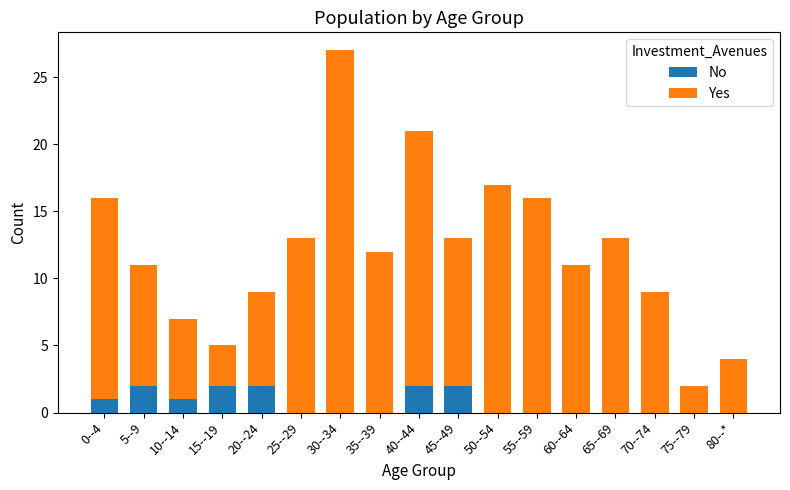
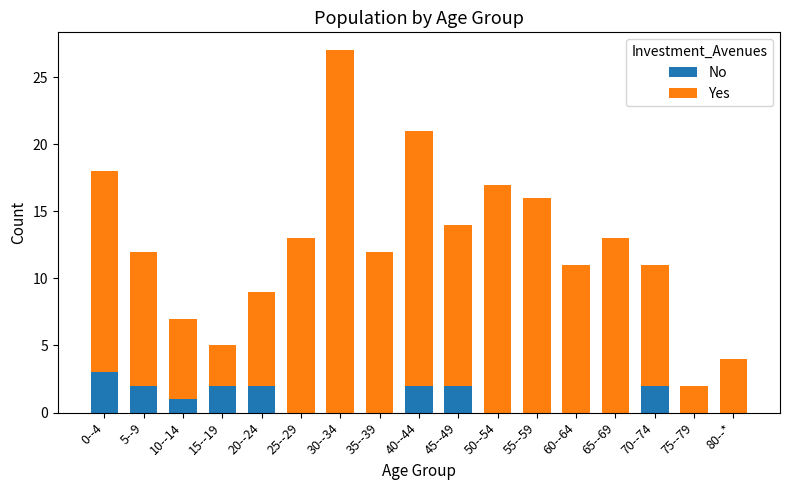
  {
    "No": {
-     "0--4": 1,
+     "0--4": 3,
      "5--9": 2,
      "10--14": 1,
      "15--19": 2,
      "20--24": 2,
      "25--29": 0,
      "30--34": 0,
      "35--39": 0,
      "40--44": 2,
      "45--49": 2,
      "50--54": 0,
      "55--59": 0,
      "60--64": 0,
      "65--69": 0,
-     "70--74": 0,
+     "70--74": 2,
      "75--79": 0,
      "80--*": 0
    },
    "Yes": {
      "0--4": 15,
-     "5--9": 9,
+     "5--9": 10,
      "10--14": 6,
      "15--19": 3,
      "20--24": 7,
      "25--29": 13,
      "30--34": 27,
      "35--39": 12,
      "40--44": 19,
-     "45--49": 11,
+     "45--49": 12,
      "50--54": 17,
      "55--59": 16,
      "60--64": 11,
      "65--69": 13,
      "70--74": 9,
      "75--79": 2,
      "80--*": 4
    }
  }
